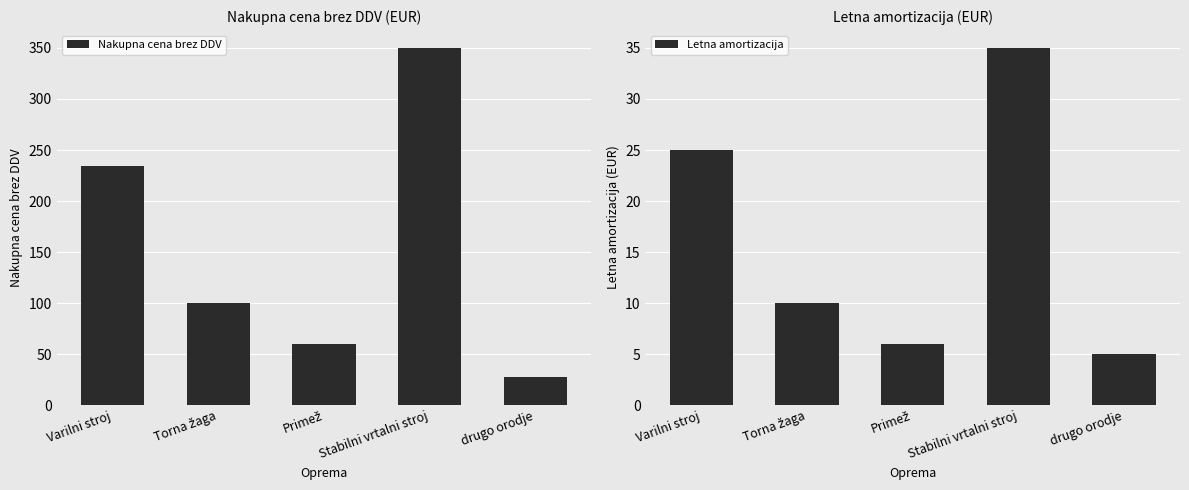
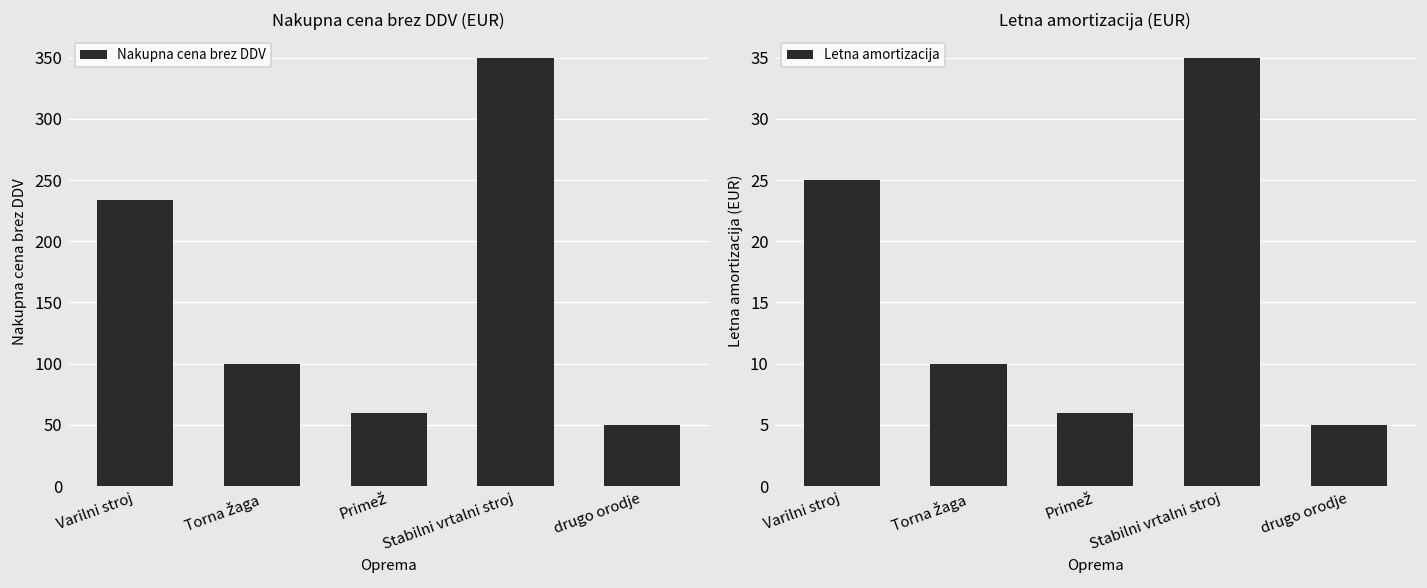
  {
    "Nakupna cena brez DDV (EUR)": {
      "Varilni stroj": 234,
      "Torna žaga": 100,
      "Primež": 60,
      "Stabilni vrtalni stroj": 350,
-     "drugo orodje": 28
+     "drugo orodje": 50
    },
    "Letna amortizacija (EUR)": {
      "Varilni stroj": 25.0,
      "Torna žaga": 10.0,
      "Primež": 6.0,
      "Stabilni vrtalni stroj": 35.0,
      "drugo orodje": 5.0
    }
  }
